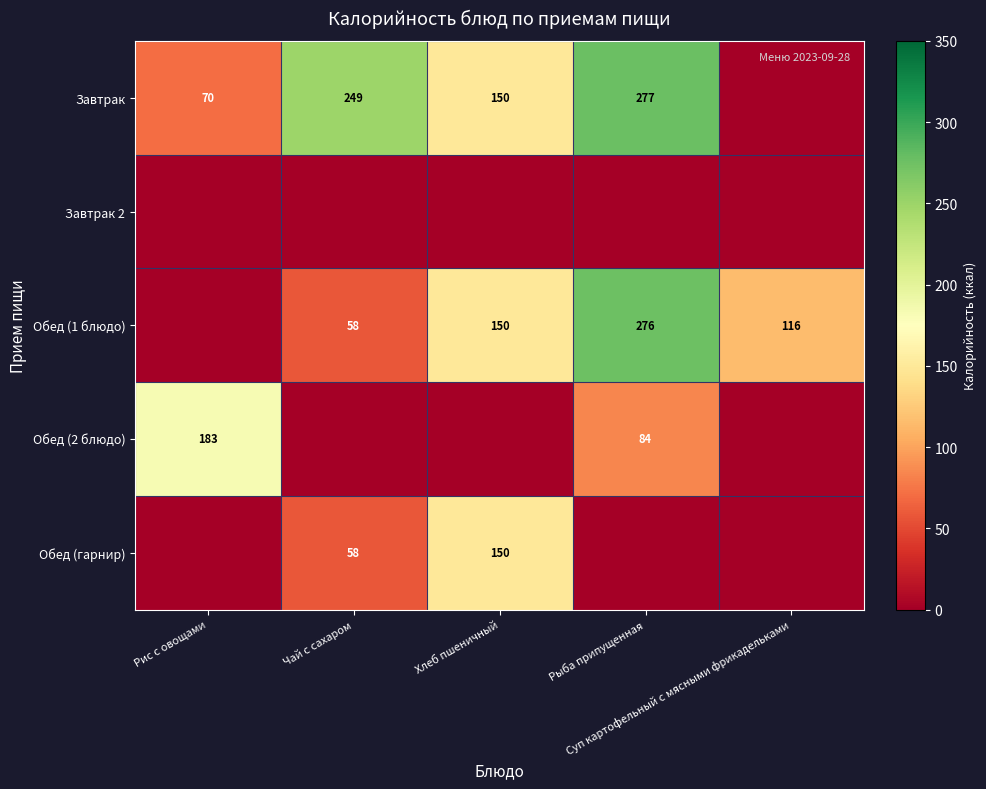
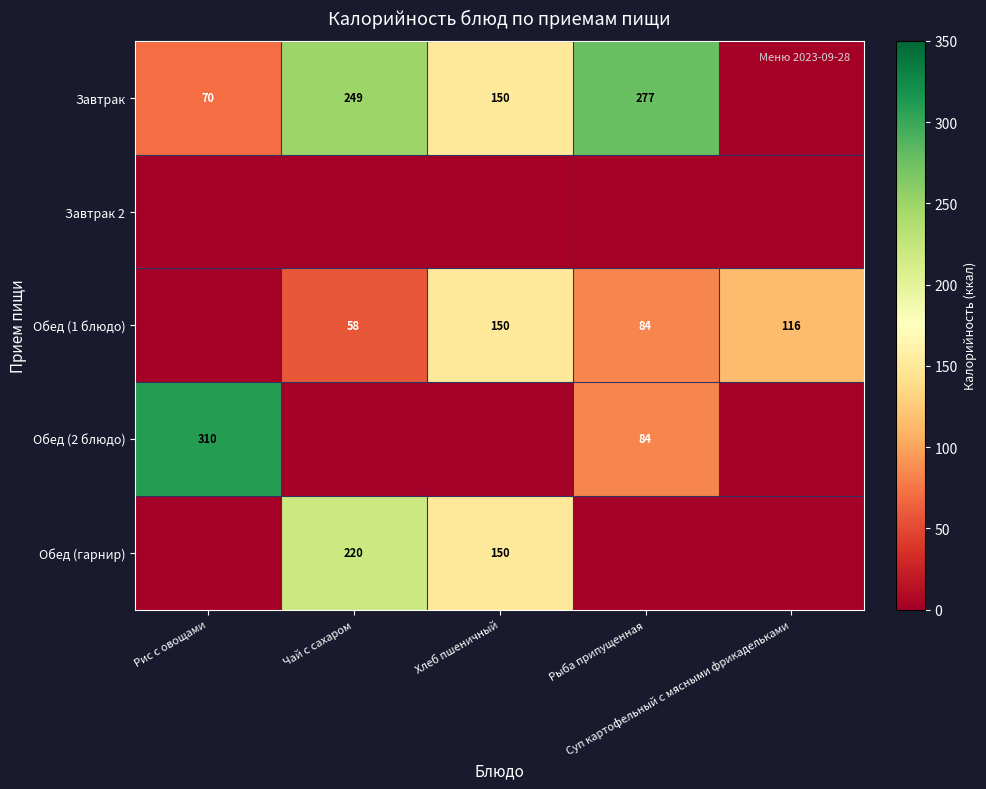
  {
    "Завтрак": {
      "Рис с овощами": 70,
      "Чай с сахаром": 249,
      "Хлеб пшеничный": 150,
      "Рыба припущенная": 277
    },
    "Обед (1 блюдо)": {
      "Чай с сахаром": 58,
      "Хлеб пшеничный": 150,
-     "Рыба припущенная": 276,
+     "Рыба припущенная": 84,
      "Суп картофельный с мясными фрикадельками": 116
    },
    "Обед (2 блюдо)": {
-     "Рис с овощами": 183,
+     "Рис с овощами": 310,
      "Рыба припущенная": 84
    },
    "Обед (гарнир)": {
-     "Чай с сахаром": 58,
+     "Чай с сахаром": 220,
      "Хлеб пшеничный": 150
    }
  }
